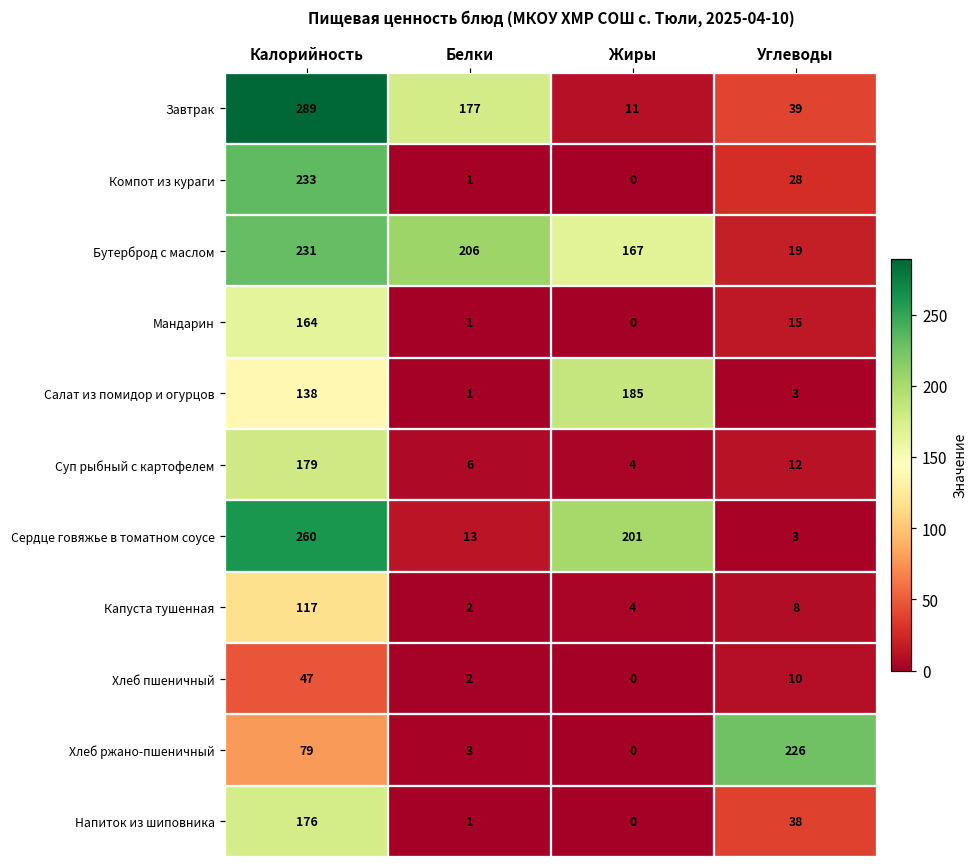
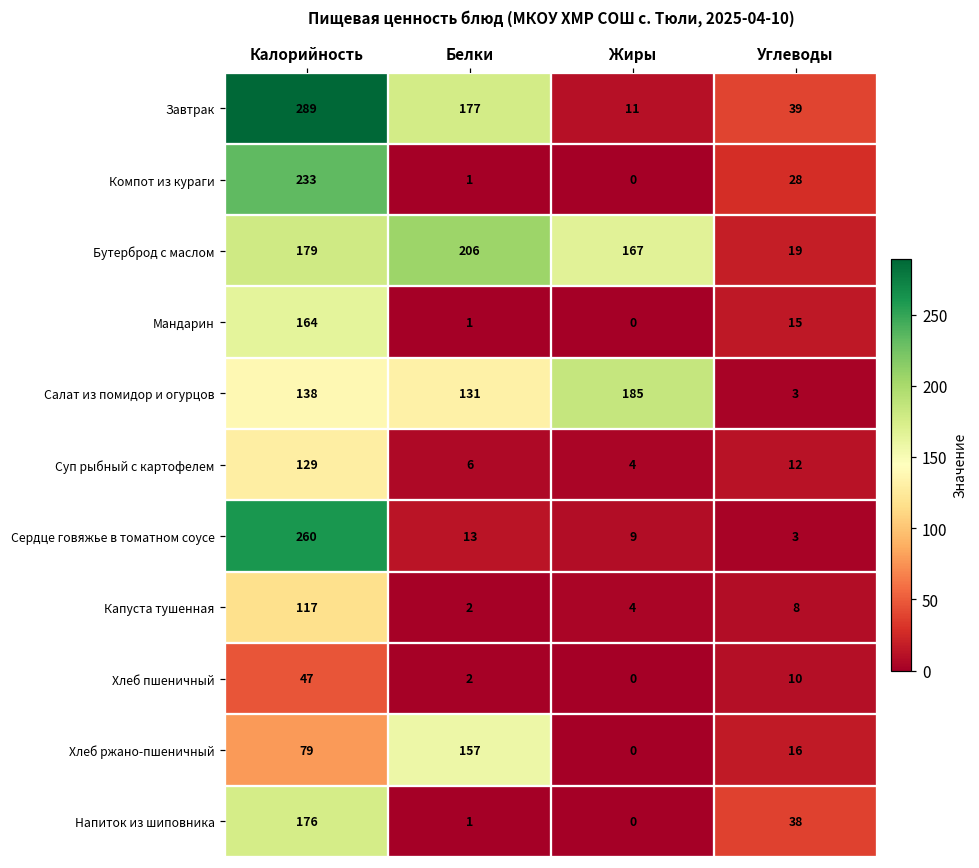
  {
    "Завтрак": {
      "Калорийность": 289,
      "Белки": 177,
      "Жиры": 11,
      "Углеводы": 39
    },
    "Компот из кураги": {
      "Калорийность": 233,
      "Белки": 1,
      "Жиры": 0,
      "Углеводы": 28
    },
    "Бутерброд с маслом": {
-     "Калорийность": 231,
+     "Калорийность": 179,
      "Белки": 206,
      "Жиры": 167,
      "Углеводы": 19
    },
    "Мандарин": {
      "Калорийность": 164,
      "Белки": 1,
      "Жиры": 0,
      "Углеводы": 15
    },
    "Салат из помидор и огурцов": {
      "Калорийность": 138,
-     "Белки": 1,
+     "Белки": 131,
      "Жиры": 185,
      "Углеводы": 3
    },
    "Суп рыбный с картофелем": {
-     "Калорийность": 179,
+     "Калорийность": 129,
      "Белки": 6,
      "Жиры": 4,
      "Углеводы": 12
    },
    "Сердце говяжье в томатном соусе": {
      "Калорийность": 260,
      "Белки": 13,
-     "Жиры": 201,
+     "Жиры": 9,
      "Углеводы": 3
    },
    "Капуста тушенная": {
      "Калорийность": 117,
      "Белки": 2,
      "Жиры": 4,
      "Углеводы": 8
    },
    "Хлеб пшеничный": {
      "Калорийность": 47,
      "Белки": 2,
      "Жиры": 0,
      "Углеводы": 10
    },
    "Хлеб ржано-пшеничный": {
      "Калорийность": 79,
-     "Белки": 3,
+     "Белки": 157,
      "Жиры": 0,
-     "Углеводы": 226
+     "Углеводы": 16
    },
    "Напиток из шиповника": {
      "Калорийность": 176,
      "Белки": 1,
      "Жиры": 0,
      "Углеводы": 38
    }
  }
